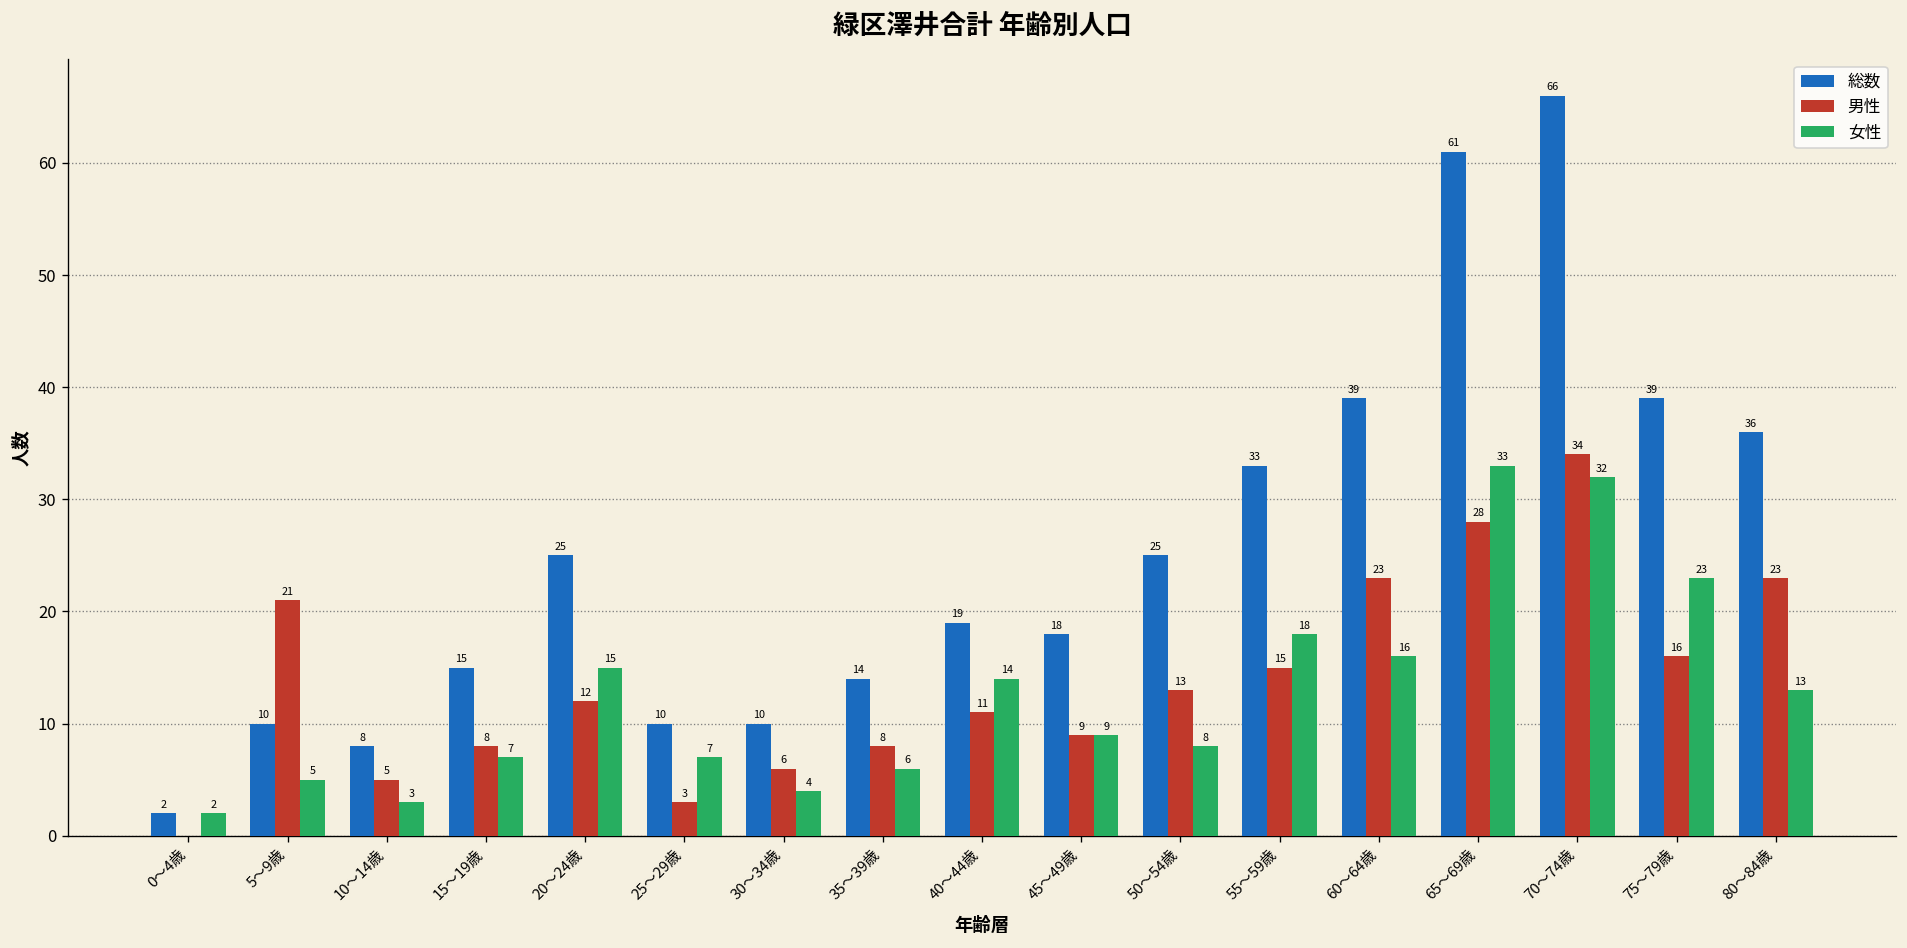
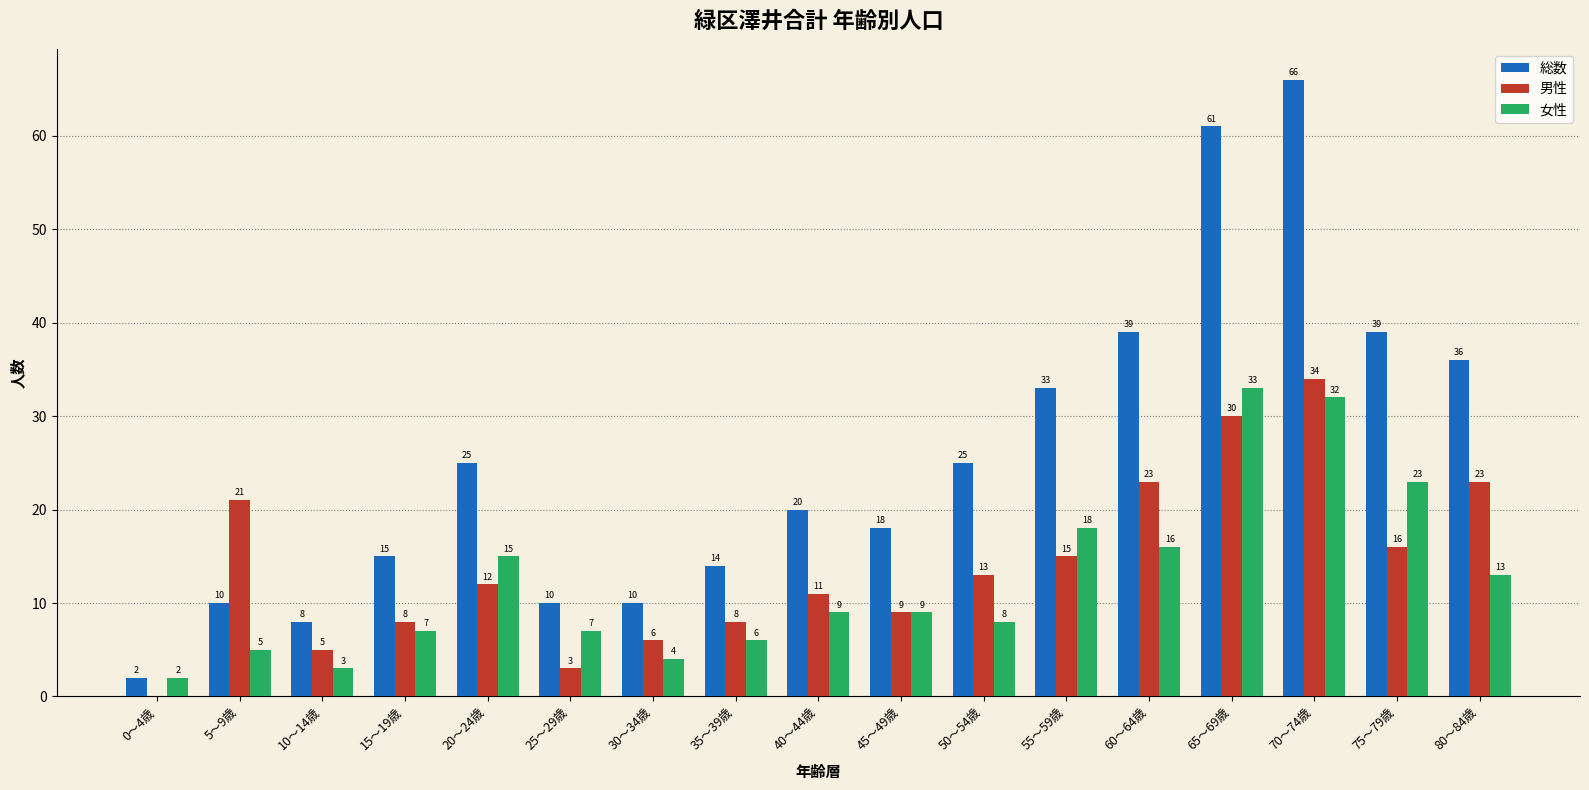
  {
    "総数": {
      "0～4歳": 2,
      "5～9歳": 10,
      "10～14歳": 8,
      "15～19歳": 15,
      "20～24歳": 25,
      "25～29歳": 10,
      "30～34歳": 10,
      "35～39歳": 14,
-     "40～44歳": 19,
+     "40～44歳": 20,
      "45～49歳": 18,
      "50～54歳": 25,
      "55～59歳": 33,
      "60～64歳": 39,
      "65～69歳": 61,
      "70～74歳": 66,
      "75～79歳": 39,
      "80～84歳": 36
    },
    "男性": {
      "5～9歳": 21,
      "10～14歳": 5,
      "15～19歳": 8,
      "20～24歳": 12,
      "25～29歳": 3,
      "30～34歳": 6,
      "35～39歳": 8,
      "40～44歳": 11,
      "45～49歳": 9,
      "50～54歳": 13,
      "55～59歳": 15,
      "60～64歳": 23,
-     "65～69歳": 28,
+     "65～69歳": 30,
      "70～74歳": 34,
      "75～79歳": 16,
      "80～84歳": 23
    },
    "女性": {
      "0～4歳": 2,
      "5～9歳": 5,
      "10～14歳": 3,
      "15～19歳": 7,
      "20～24歳": 15,
      "25～29歳": 7,
      "30～34歳": 4,
      "35～39歳": 6,
-     "40～44歳": 14,
+     "40～44歳": 9,
      "45～49歳": 9,
      "50～54歳": 8,
      "55～59歳": 18,
      "60～64歳": 16,
      "65～69歳": 33,
      "70～74歳": 32,
      "75～79歳": 23,
      "80～84歳": 13
    }
  }
